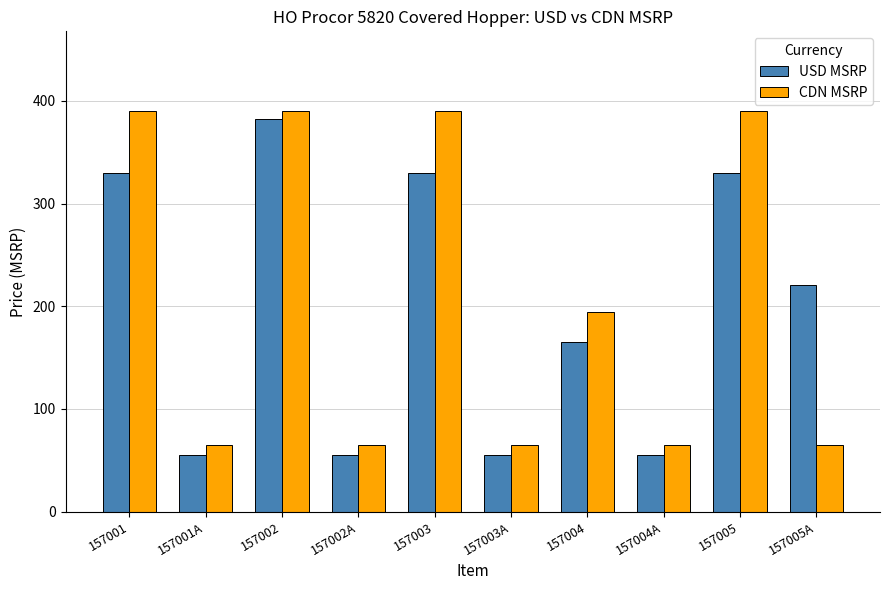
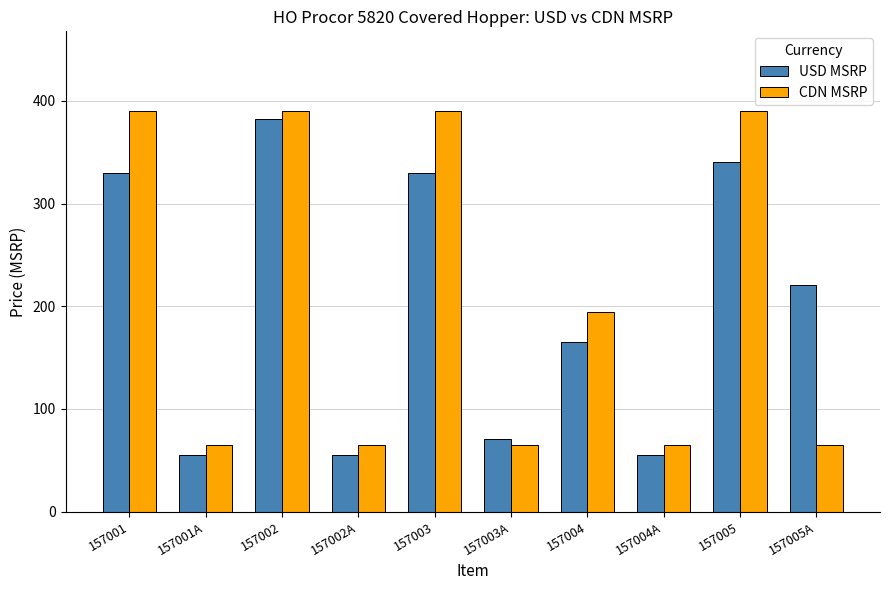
  {
    "USD MSRP": {
      "157001": 330,
      "157001A": 55,
      "157002": 383,
      "157002A": 55,
      "157003": 330,
-     "157003A": 55,
+     "157003A": 71,
      "157004": 165,
      "157004A": 55,
-     "157005": 330,
+     "157005": 341,
      "157005A": 220
    },
    "CDN MSRP": {
      "157001": 390,
      "157001A": 65,
      "157002": 390,
      "157002A": 65,
      "157003": 390,
      "157003A": 65,
      "157004": 195,
      "157004A": 65,
      "157005": 390,
      "157005A": 65
    }
  }
